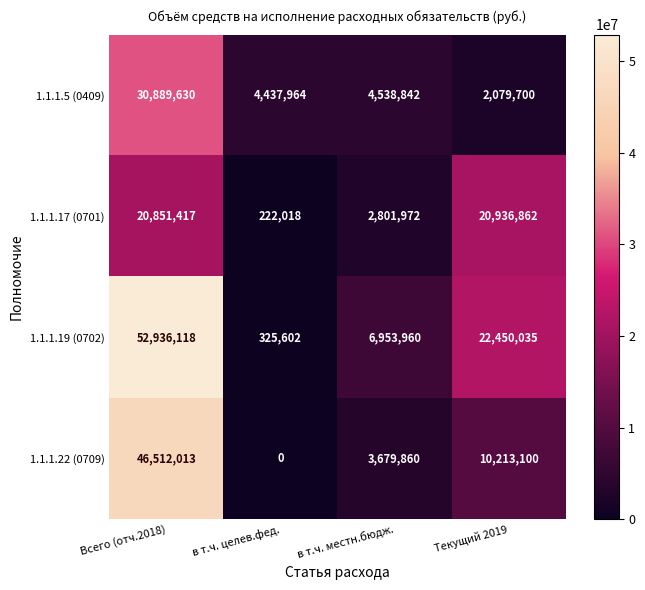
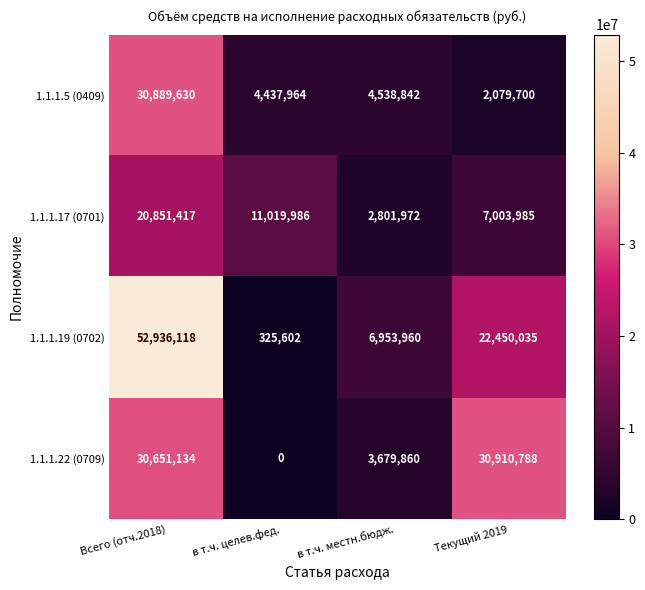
  {
    "1.1.1.5 (0409)": {
      "Всего (отч.2018)": "30,889,630",
      "в т.ч. целев.фед.": "4,437,964",
      "в т.ч. местн.бюдж.": "4,538,842",
      "Текущий 2019": "2,079,700"
    },
    "1.1.1.17 (0701)": {
      "Всего (отч.2018)": "20,851,417",
-     "в т.ч. целев.фед.": "222,018",
+     "в т.ч. целев.фед.": "11,019,986",
      "в т.ч. местн.бюдж.": "2,801,972",
-     "Текущий 2019": "20,936,862"
+     "Текущий 2019": "7,003,985"
    },
    "1.1.1.19 (0702)": {
      "Всего (отч.2018)": "52,936,118",
      "в т.ч. целев.фед.": "325,602",
      "в т.ч. местн.бюдж.": "6,953,960",
      "Текущий 2019": "22,450,035"
    },
    "1.1.1.22 (0709)": {
-     "Всего (отч.2018)": "46,512,013",
+     "Всего (отч.2018)": "30,651,134",
      "в т.ч. целев.фед.": "0",
      "в т.ч. местн.бюдж.": "3,679,860",
-     "Текущий 2019": "10,213,100"
+     "Текущий 2019": "30,910,788"
    }
  }
